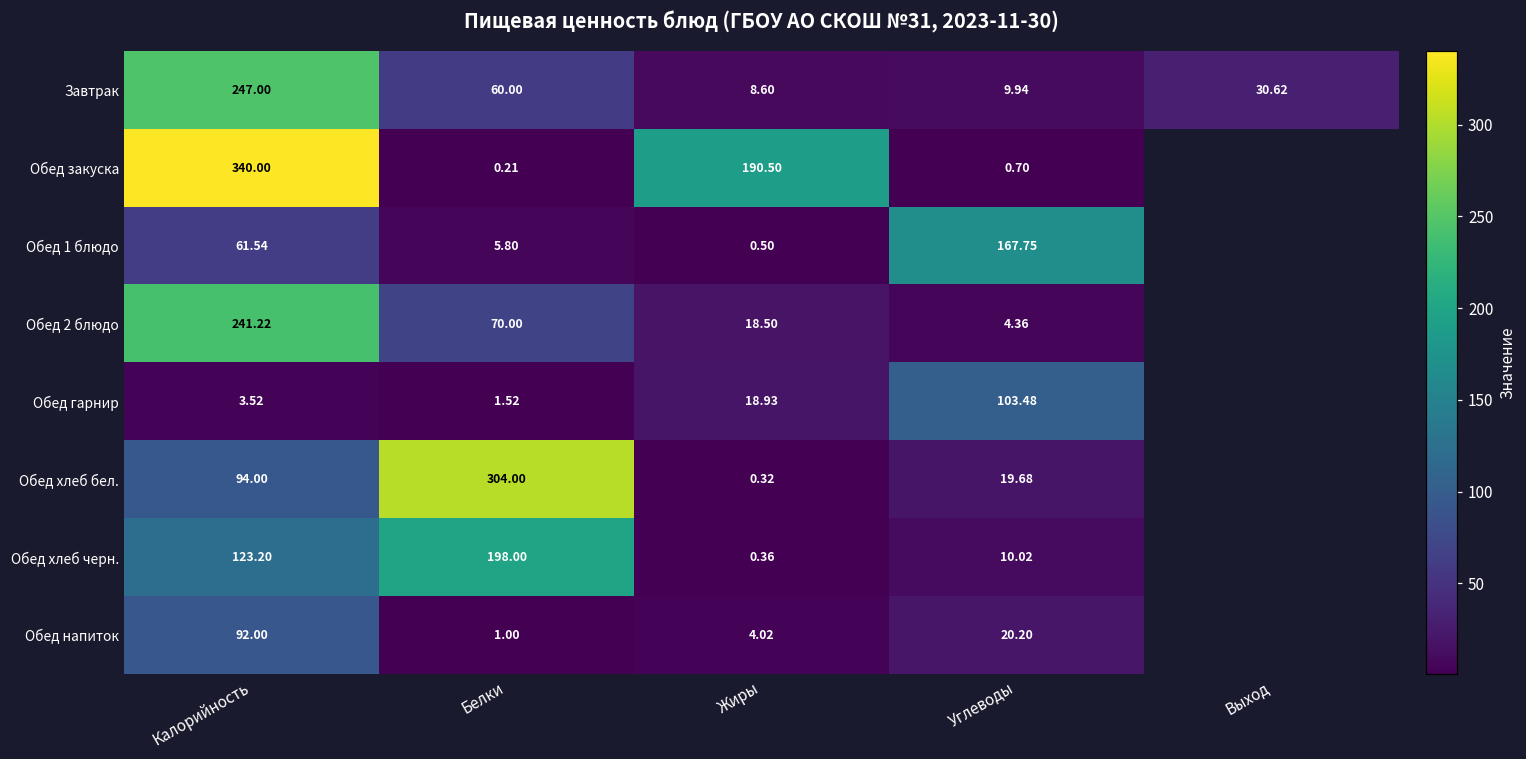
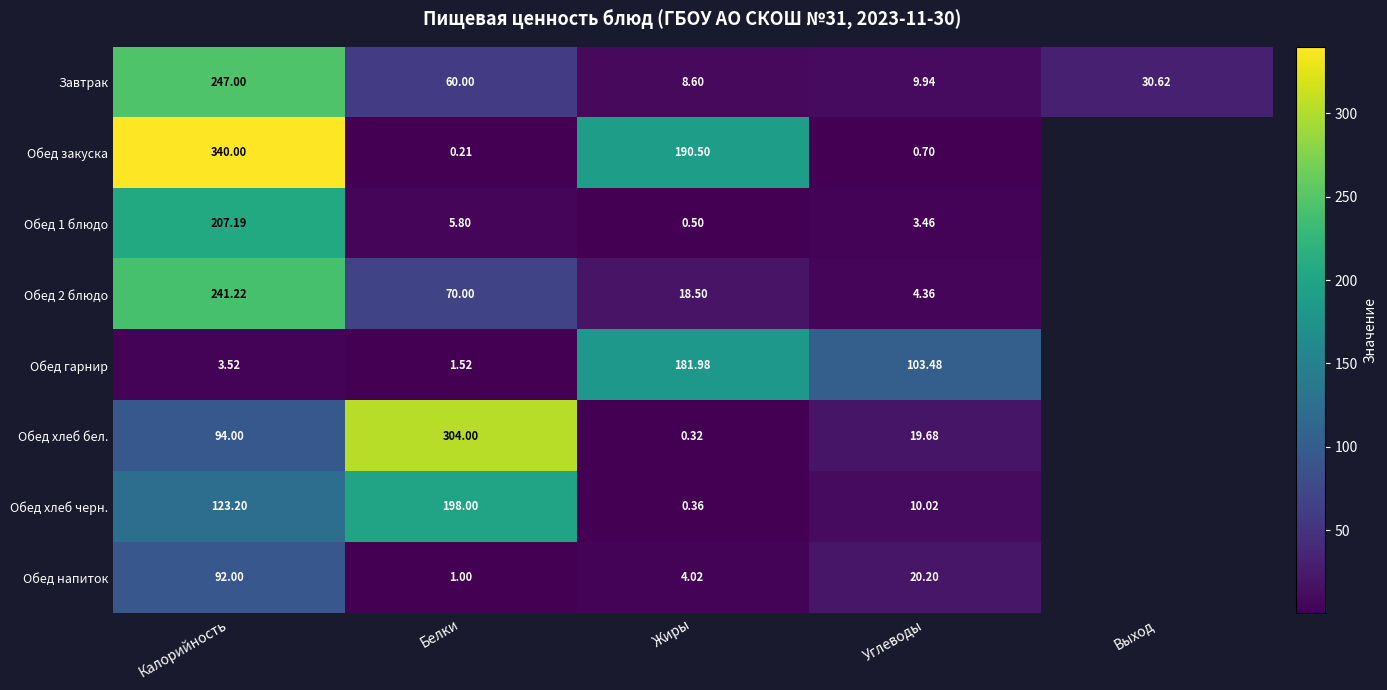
  {
    "Завтрак": {
      "Калорийность": 247.00,
      "Белки": 60.00,
      "Жиры": 8.60,
      "Углеводы": 9.94,
      "Выход": 30.62
    },
    "Обед закуска": {
      "Калорийность": 340.00,
      "Белки": 0.21,
      "Жиры": 190.50,
      "Углеводы": 0.70
    },
    "Обед 1 блюдо": {
-     "Калорийность": 61.54,
+     "Калорийность": 207.19,
      "Белки": 5.80,
      "Жиры": 0.50,
-     "Углеводы": 167.75
+     "Углеводы": 3.46
    },
    "Обед 2 блюдо": {
      "Калорийность": 241.22,
      "Белки": 70.00,
      "Жиры": 18.50,
      "Углеводы": 4.36
    },
    "Обед гарнир": {
      "Калорийность": 3.52,
      "Белки": 1.52,
-     "Жиры": 18.93,
+     "Жиры": 181.98,
      "Углеводы": 103.48
    },
    "Обед хлеб бел.": {
      "Калорийность": 94.00,
      "Белки": 304.00,
      "Жиры": 0.32,
      "Углеводы": 19.68
    },
    "Обед хлеб черн.": {
      "Калорийность": 123.20,
      "Белки": 198.00,
      "Жиры": 0.36,
      "Углеводы": 10.02
    },
    "Обед напиток": {
      "Калорийность": 92.00,
      "Белки": 1.00,
      "Жиры": 4.02,
      "Углеводы": 20.20
    }
  }
